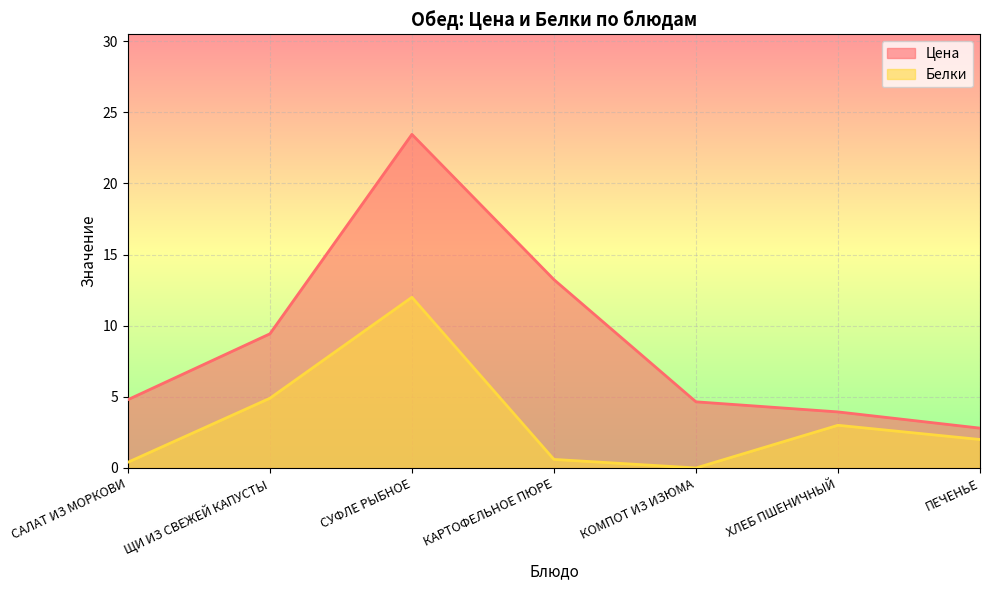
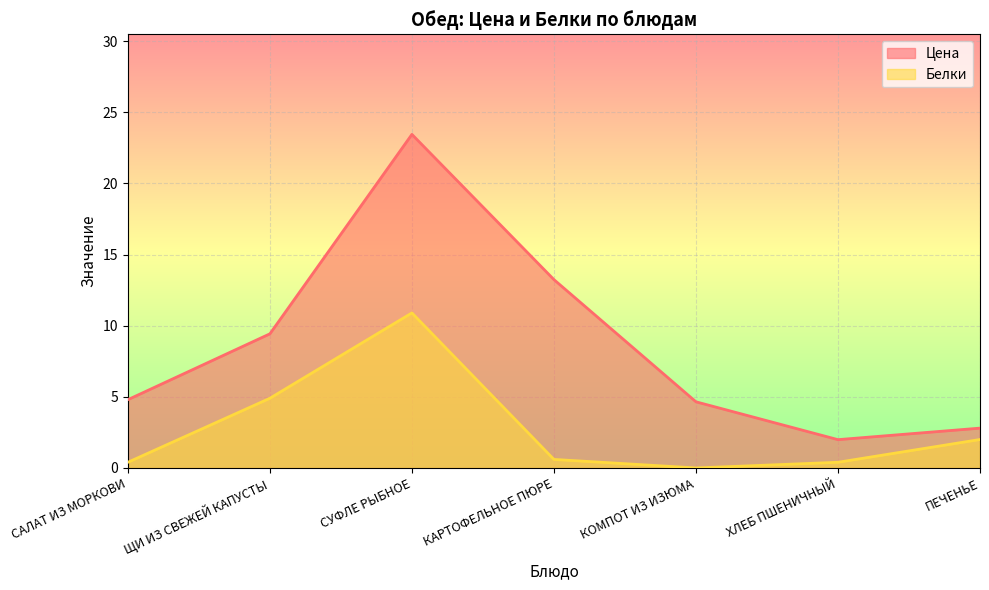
  {
    "Цена": {
      "САЛАТ ИЗ МОРКОВИ": 4.8,
      "ЩИ ИЗ СВЕЖЕЙ КАПУСТЫ": 9.4,
      "СУФЛЕ РЫБНОЕ": 23.5,
      "КАРТОФЕЛЬНОЕ ПЮРЕ": 13.2,
      "КОМПОТ ИЗ ИЗЮМА": 4.7,
-     "ХЛЕБ ПШЕНИЧНЫЙ": 3.9,
+     "ХЛЕБ ПШЕНИЧНЫЙ": 2.0,
      "ПЕЧЕНЬЕ": 2.8
    },
    "Белки": {
      "САЛАТ ИЗ МОРКОВИ": 0.4,
      "ЩИ ИЗ СВЕЖЕЙ КАПУСТЫ": 4.9,
-     "СУФЛЕ РЫБНОЕ": 12.0,
+     "СУФЛЕ РЫБНОЕ": 10.9,
      "КАРТОФЕЛЬНОЕ ПЮРЕ": 0.6,
      "КОМПОТ ИЗ ИЗЮМА": 0.0,
-     "ХЛЕБ ПШЕНИЧНЫЙ": 3.0,
+     "ХЛЕБ ПШЕНИЧНЫЙ": 0.4,
      "ПЕЧЕНЬЕ": 2.0
    }
  }
